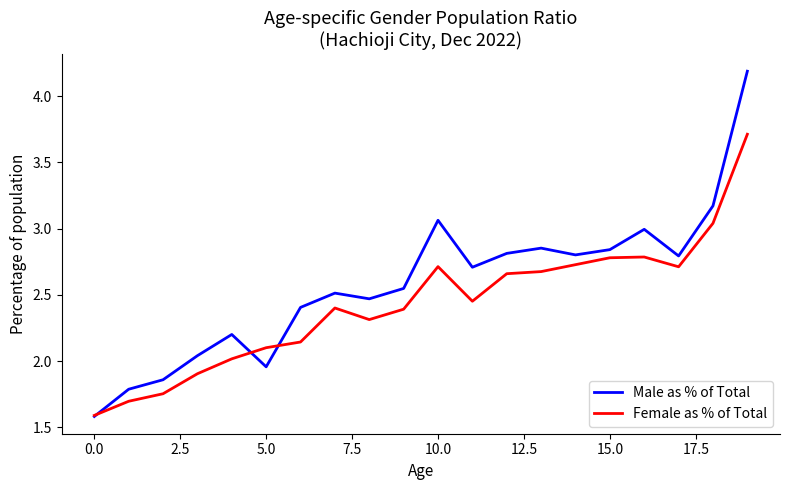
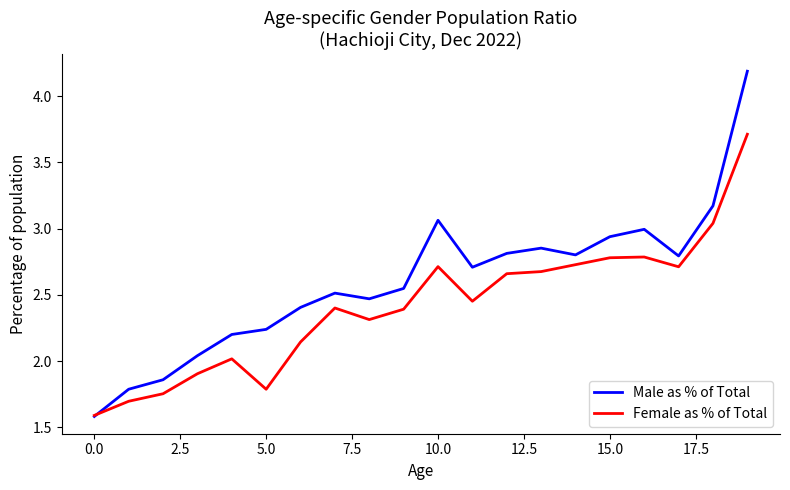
  {
    "Male as % of Total": {
-     "5.0": 1.96,
+     "5.0": 2.24,
      "10.0": 3.06,
-     "15.0": 2.84
+     "15.0": 2.94
    },
    "Female as % of Total": {
-     "5.0": 2.10,
+     "5.0": 1.79,
      "10.0": 2.71,
      "15.0": 2.78
    }
  }
